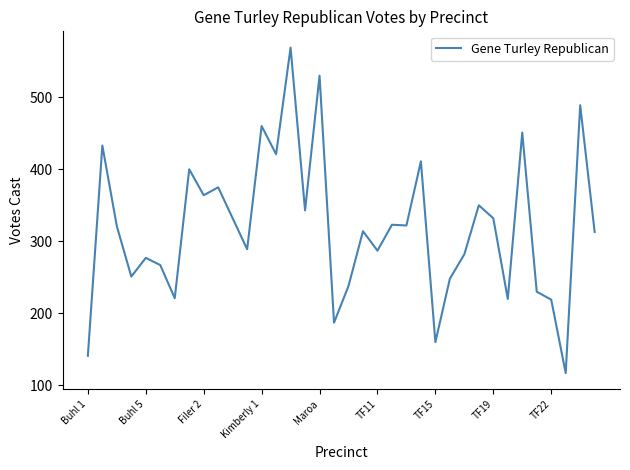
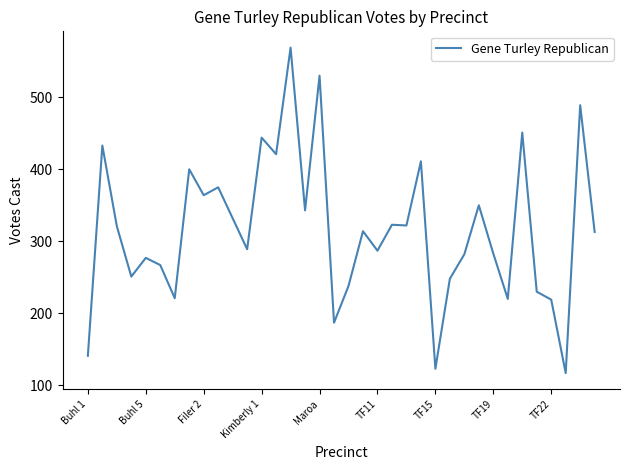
  {
    "Buhl 1": 140,
    "Buhl 5": 280,
    "Filer 2": 360,
-   "Kimberly 1": 460,
+   "Kimberly 1": 440,
    "Maroa": 530,
    "TF11": 290,
-   "TF15": 160,
-   "TF19": 330,
+   "TF15": 120,
+   "TF19": 280,
    "TF22": 220
  }
